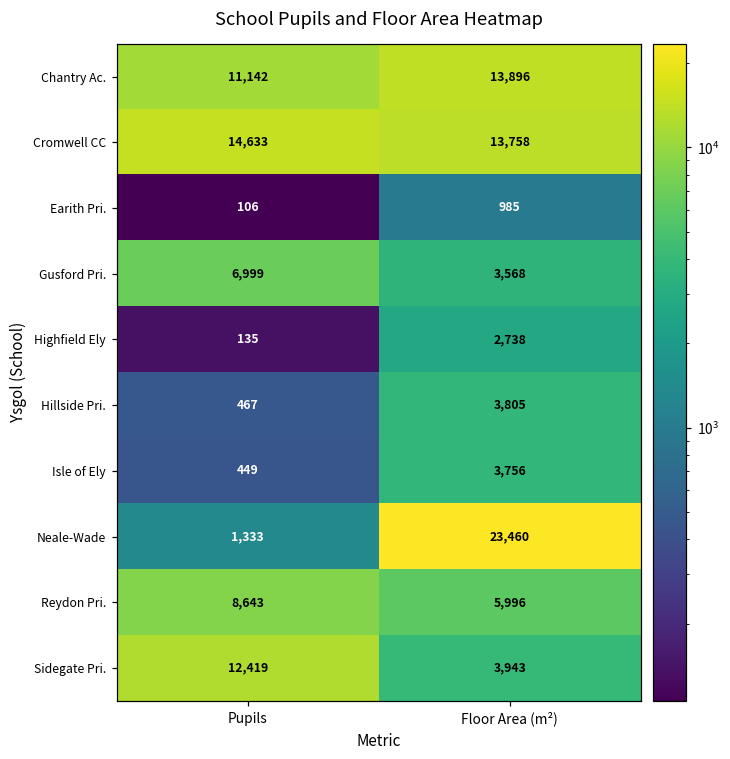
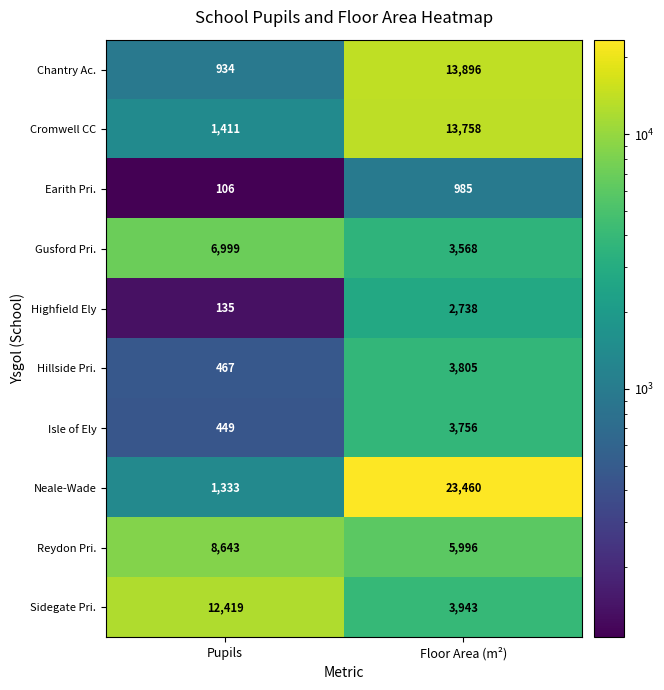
  {
    "Chantry Ac.": {
-     "Pupils": "11,142",
+     "Pupils": "934",
      "Floor Area (m²)": "13,896"
    },
    "Cromwell CC": {
-     "Pupils": "14,633",
+     "Pupils": "1,411",
      "Floor Area (m²)": "13,758"
    },
    "Earith Pri.": {
      "Pupils": "106",
      "Floor Area (m²)": "985"
    },
    "Gusford Pri.": {
      "Pupils": "6,999",
      "Floor Area (m²)": "3,568"
    },
    "Highfield Ely": {
      "Pupils": "135",
      "Floor Area (m²)": "2,738"
    },
    "Hillside Pri.": {
      "Pupils": "467",
      "Floor Area (m²)": "3,805"
    },
    "Isle of Ely": {
      "Pupils": "449",
      "Floor Area (m²)": "3,756"
    },
    "Neale-Wade": {
      "Pupils": "1,333",
      "Floor Area (m²)": "23,460"
    },
    "Reydon Pri.": {
      "Pupils": "8,643",
      "Floor Area (m²)": "5,996"
    },
    "Sidegate Pri.": {
      "Pupils": "12,419",
      "Floor Area (m²)": "3,943"
    }
  }
